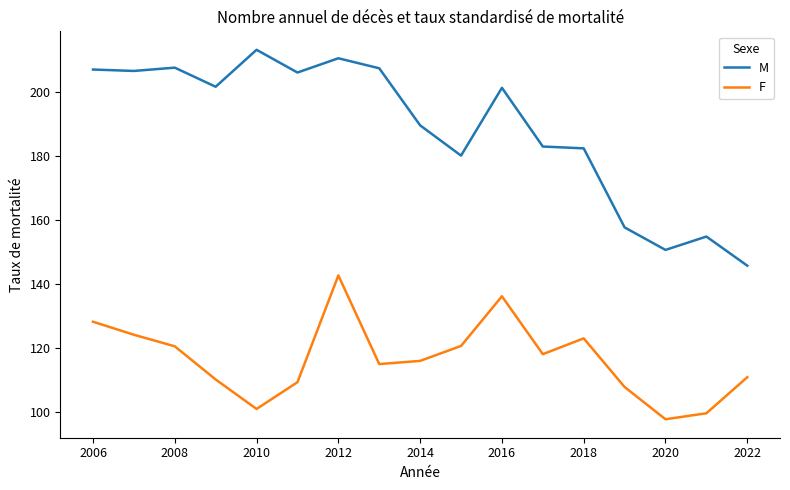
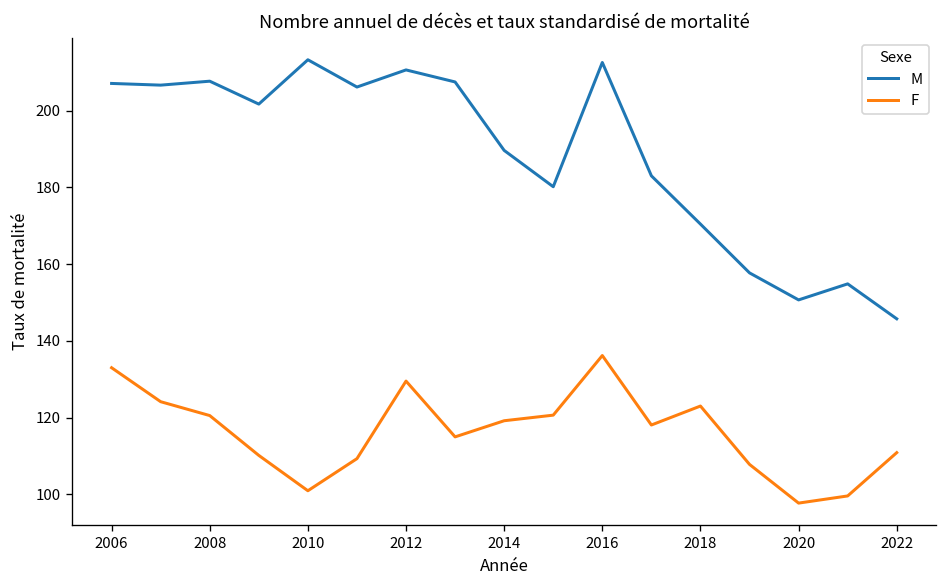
  {
    "M": {
      "2006": 207,
      "2008": 208,
      "2010": 213,
      "2012": 211,
      "2014": 190,
-     "2016": 201,
-     "2018": 182,
+     "2016": 213,
+     "2018": 170,
      "2020": 151,
      "2022": 146
    },
    "F": {
-     "2006": 128,
+     "2006": 133,
      "2008": 121,
      "2010": 101,
-     "2012": 143,
-     "2014": 116,
+     "2012": 130,
+     "2014": 119,
      "2016": 136,
      "2018": 123,
      "2020": 98,
      "2022": 111
    }
  }
